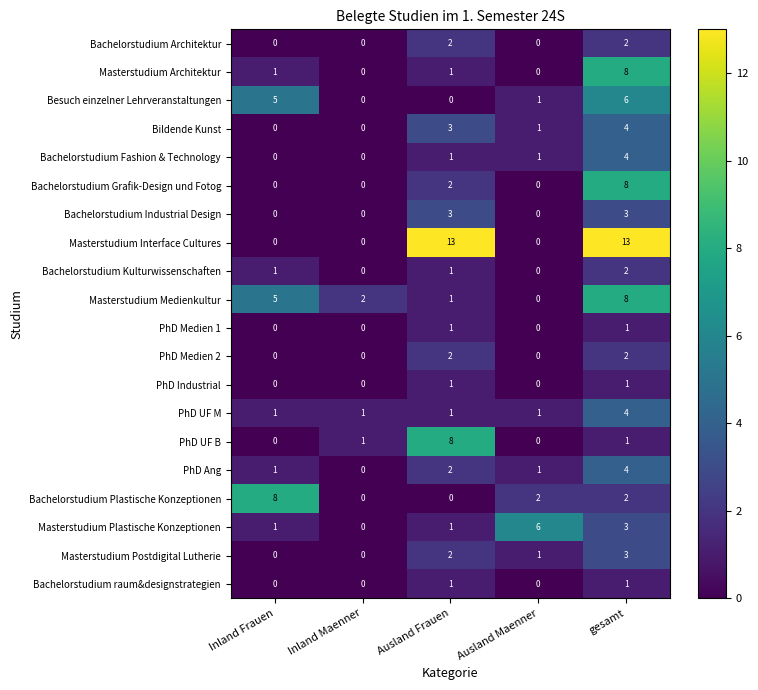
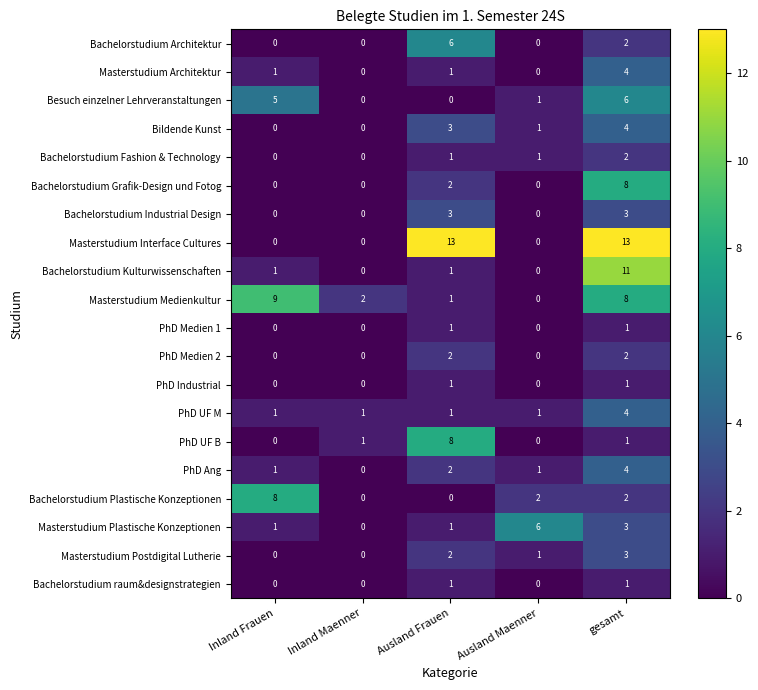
  {
    "Bachelorstudium Architektur": {
      "Inland Frauen": 0,
      "Inland Maenner": 0,
-     "Ausland Frauen": 2,
+     "Ausland Frauen": 6,
      "Ausland Maenner": 0,
      "gesamt": 2
    },
    "Masterstudium Architektur": {
      "Inland Frauen": 1,
      "Inland Maenner": 0,
      "Ausland Frauen": 1,
      "Ausland Maenner": 0,
-     "gesamt": 8
+     "gesamt": 4
    },
    "Besuch einzelner Lehrveranstaltungen": {
      "Inland Frauen": 5,
      "Inland Maenner": 0,
      "Ausland Frauen": 0,
      "Ausland Maenner": 1,
      "gesamt": 6
    },
    "Bildende Kunst": {
      "Inland Frauen": 0,
      "Inland Maenner": 0,
      "Ausland Frauen": 3,
      "Ausland Maenner": 1,
      "gesamt": 4
    },
    "Bachelorstudium Fashion & Technology": {
      "Inland Frauen": 0,
      "Inland Maenner": 0,
      "Ausland Frauen": 1,
      "Ausland Maenner": 1,
-     "gesamt": 4
+     "gesamt": 2
    },
    "Bachelorstudium Grafik-Design und Fotog": {
      "Inland Frauen": 0,
      "Inland Maenner": 0,
      "Ausland Frauen": 2,
      "Ausland Maenner": 0,
      "gesamt": 8
    },
    "Bachelorstudium Industrial Design": {
      "Inland Frauen": 0,
      "Inland Maenner": 0,
      "Ausland Frauen": 3,
      "Ausland Maenner": 0,
      "gesamt": 3
    },
    "Masterstudium Interface Cultures": {
      "Inland Frauen": 0,
      "Inland Maenner": 0,
      "Ausland Frauen": 13,
      "Ausland Maenner": 0,
      "gesamt": 13
    },
    "Bachelorstudium Kulturwissenschaften": {
      "Inland Frauen": 1,
      "Inland Maenner": 0,
      "Ausland Frauen": 1,
      "Ausland Maenner": 0,
-     "gesamt": 2
+     "gesamt": 11
    },
    "Masterstudium Medienkultur": {
-     "Inland Frauen": 5,
+     "Inland Frauen": 9,
      "Inland Maenner": 2,
      "Ausland Frauen": 1,
      "Ausland Maenner": 0,
      "gesamt": 8
    },
    "PhD Medien 1": {
      "Inland Frauen": 0,
      "Inland Maenner": 0,
      "Ausland Frauen": 1,
      "Ausland Maenner": 0,
      "gesamt": 1
    },
    "PhD Medien 2": {
      "Inland Frauen": 0,
      "Inland Maenner": 0,
      "Ausland Frauen": 2,
      "Ausland Maenner": 0,
      "gesamt": 2
    },
    "PhD Industrial": {
      "Inland Frauen": 0,
      "Inland Maenner": 0,
      "Ausland Frauen": 1,
      "Ausland Maenner": 0,
      "gesamt": 1
    },
    "PhD UF M": {
      "Inland Frauen": 1,
      "Inland Maenner": 1,
      "Ausland Frauen": 1,
      "Ausland Maenner": 1,
      "gesamt": 4
    },
    "PhD UF B": {
      "Inland Frauen": 0,
      "Inland Maenner": 1,
      "Ausland Frauen": 8,
      "Ausland Maenner": 0,
      "gesamt": 1
    },
    "PhD Ang": {
      "Inland Frauen": 1,
      "Inland Maenner": 0,
      "Ausland Frauen": 2,
      "Ausland Maenner": 1,
      "gesamt": 4
    },
    "Bachelorstudium Plastische Konzeptionen": {
      "Inland Frauen": 8,
      "Inland Maenner": 0,
      "Ausland Frauen": 0,
      "Ausland Maenner": 2,
      "gesamt": 2
    },
    "Masterstudium Plastische Konzeptionen": {
      "Inland Frauen": 1,
      "Inland Maenner": 0,
      "Ausland Frauen": 1,
      "Ausland Maenner": 6,
      "gesamt": 3
    },
    "Masterstudium Postdigital Lutherie": {
      "Inland Frauen": 0,
      "Inland Maenner": 0,
      "Ausland Frauen": 2,
      "Ausland Maenner": 1,
      "gesamt": 3
    },
    "Bachelorstudium raum&designstrategien": {
      "Inland Frauen": 0,
      "Inland Maenner": 0,
      "Ausland Frauen": 1,
      "Ausland Maenner": 0,
      "gesamt": 1
    }
  }
